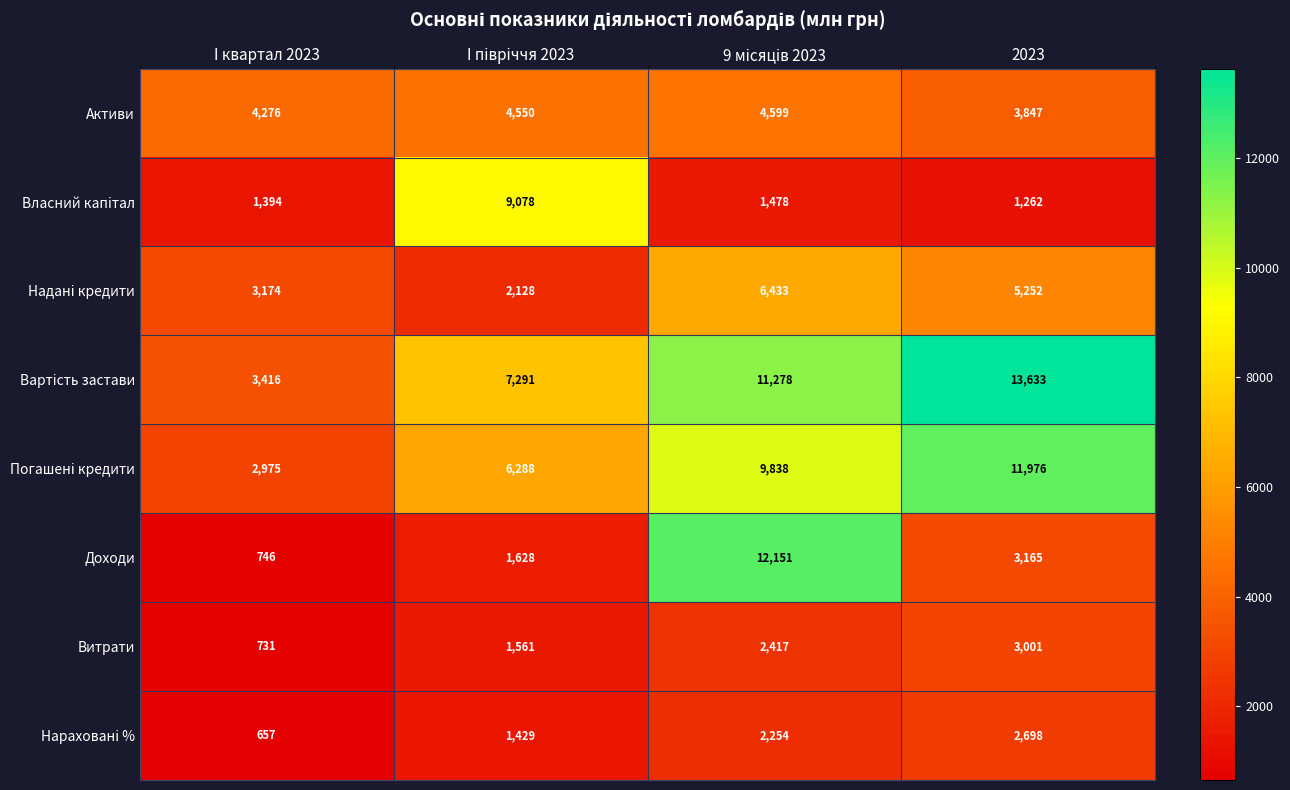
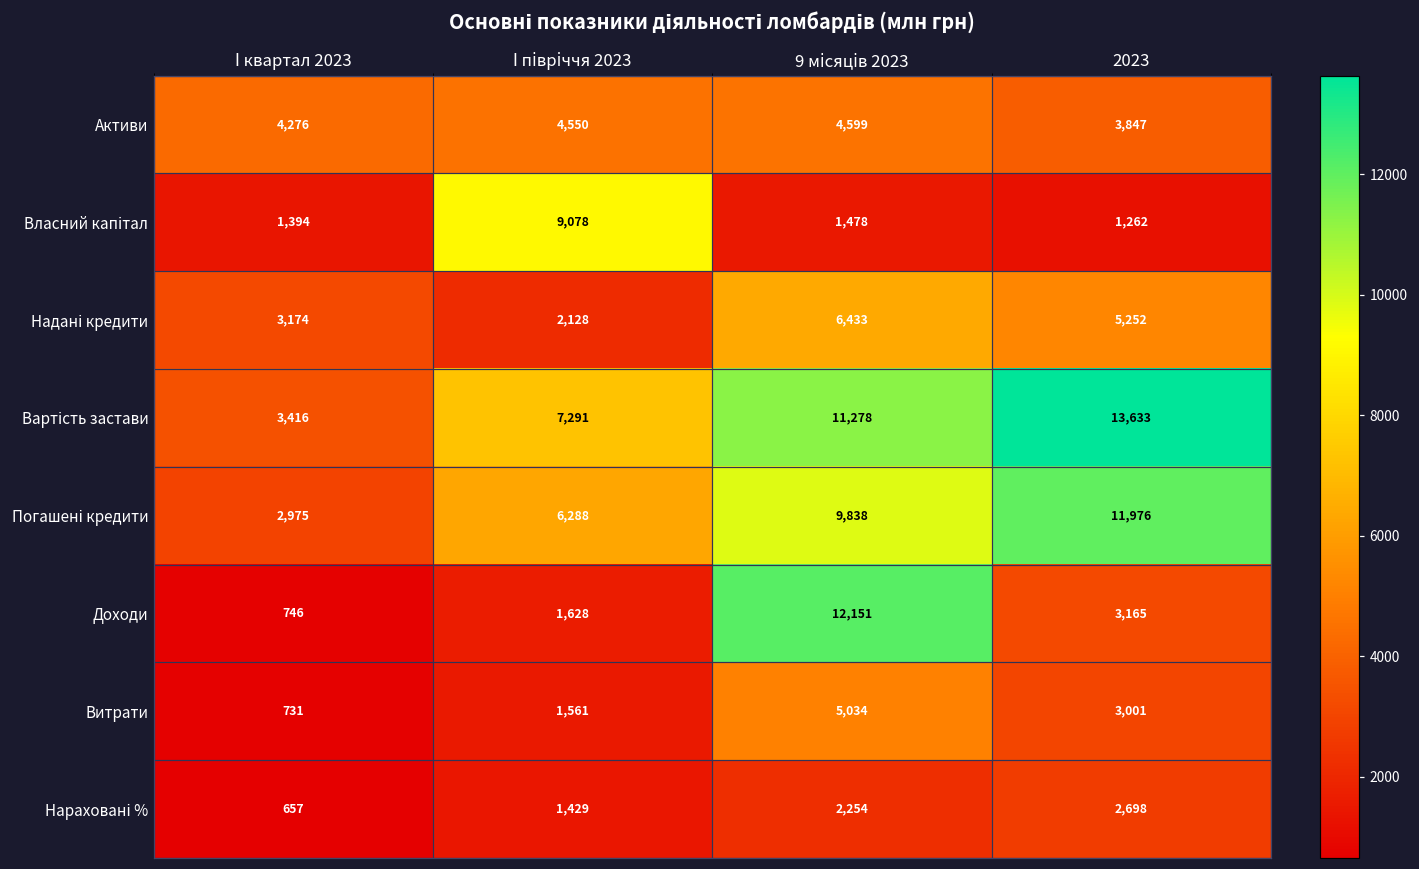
  {
    "Активи": {
      "І квартал 2023": "4,276",
      "І півріччя 2023": "4,550",
      "9 місяців 2023": "4,599",
      "2023": "3,847"
    },
    "Власний капітал": {
      "І квартал 2023": "1,394",
      "І півріччя 2023": "9,078",
      "9 місяців 2023": "1,478",
      "2023": "1,262"
    },
    "Надані кредити": {
      "І квартал 2023": "3,174",
      "І півріччя 2023": "2,128",
      "9 місяців 2023": "6,433",
      "2023": "5,252"
    },
    "Вартість застави": {
      "І квартал 2023": "3,416",
      "І півріччя 2023": "7,291",
      "9 місяців 2023": "11,278",
      "2023": "13,633"
    },
    "Погашені кредити": {
      "І квартал 2023": "2,975",
      "І півріччя 2023": "6,288",
      "9 місяців 2023": "9,838",
      "2023": "11,976"
    },
    "Доходи": {
      "І квартал 2023": "746",
      "І півріччя 2023": "1,628",
      "9 місяців 2023": "12,151",
      "2023": "3,165"
    },
    "Витрати": {
      "І квартал 2023": "731",
      "І півріччя 2023": "1,561",
-     "9 місяців 2023": "2,417",
+     "9 місяців 2023": "5,034",
      "2023": "3,001"
    },
    "Нараховані %": {
      "І квартал 2023": "657",
      "І півріччя 2023": "1,429",
      "9 місяців 2023": "2,254",
      "2023": "2,698"
    }
  }
